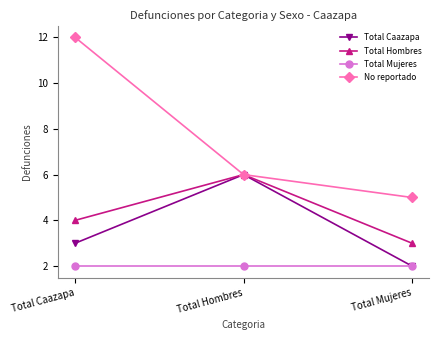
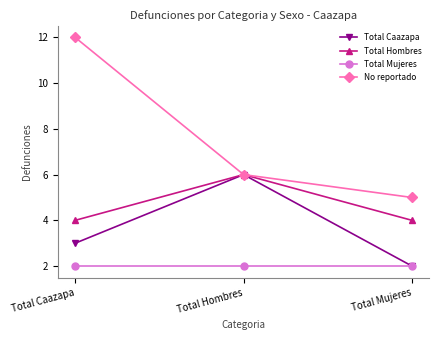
  {
    "Total Caazapa": {
      "Total Caazapa": 3
    },
    "Total Hombres": {
      "Total Caazapa": 4,
-     "Total Mujeres": 3
+     "Total Mujeres": 4
    }
  }
